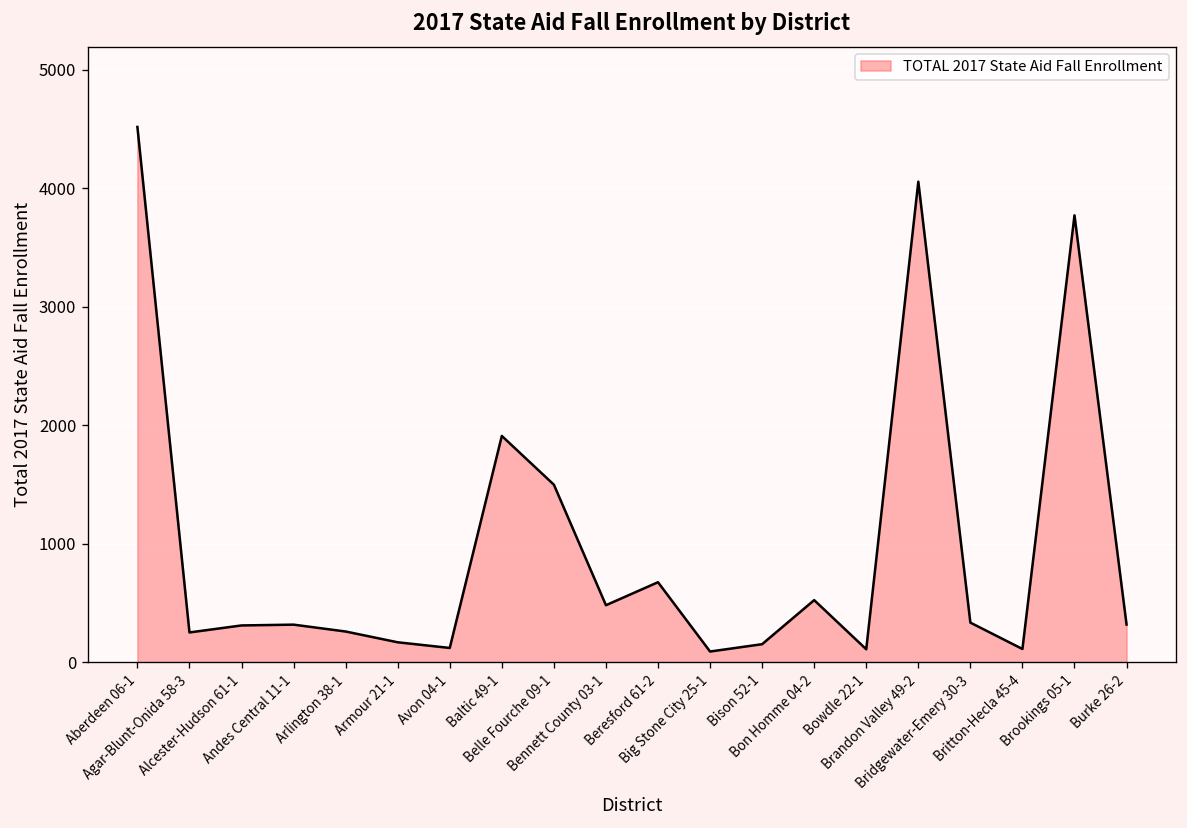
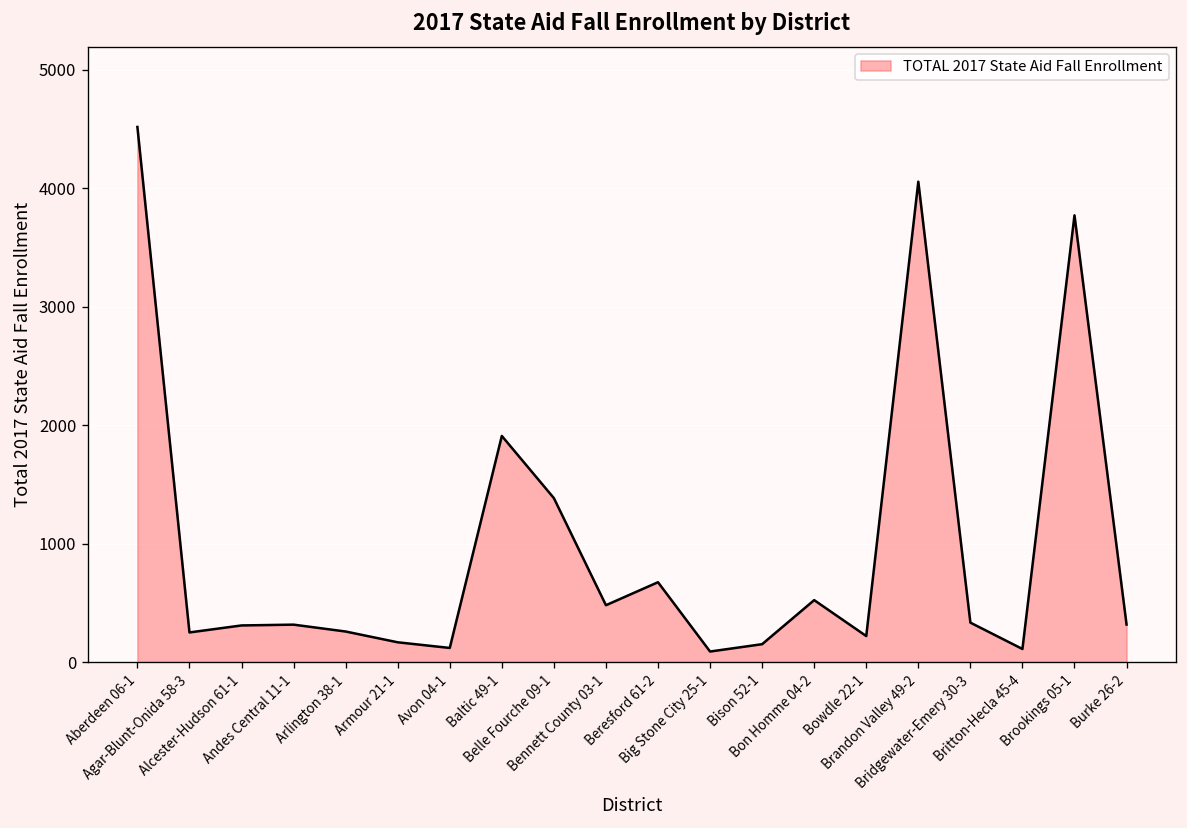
  {
    "Aberdeen 06-1": 4500,
    "Agar-Blunt-Onida 58-3": 300,
    "Alcester-Hudson 61-1": 300,
    "Andes Central 11-1": 300,
    "Arlington 38-1": 300,
    "Armour 21-1": 200,
    "Avon 04-1": 100,
    "Baltic 49-1": 1900,
-   "Belle Fourche 09-1": 1500,
+   "Belle Fourche 09-1": 1400,
    "Bennett County 03-1": 500,
    "Beresford 61-2": 700,
    "Big Stone City 25-1": 100,
    "Bison 52-1": 200,
    "Bon Homme 04-2": 500,
-   "Bowdle 22-1": 100,
+   "Bowdle 22-1": 200,
    "Brandon Valley 49-2": 4100,
    "Bridgewater-Emery 30-3": 300,
    "Britton-Hecla 45-4": 100,
    "Brookings 05-1": 3800,
    "Burke 26-2": 300
  }
